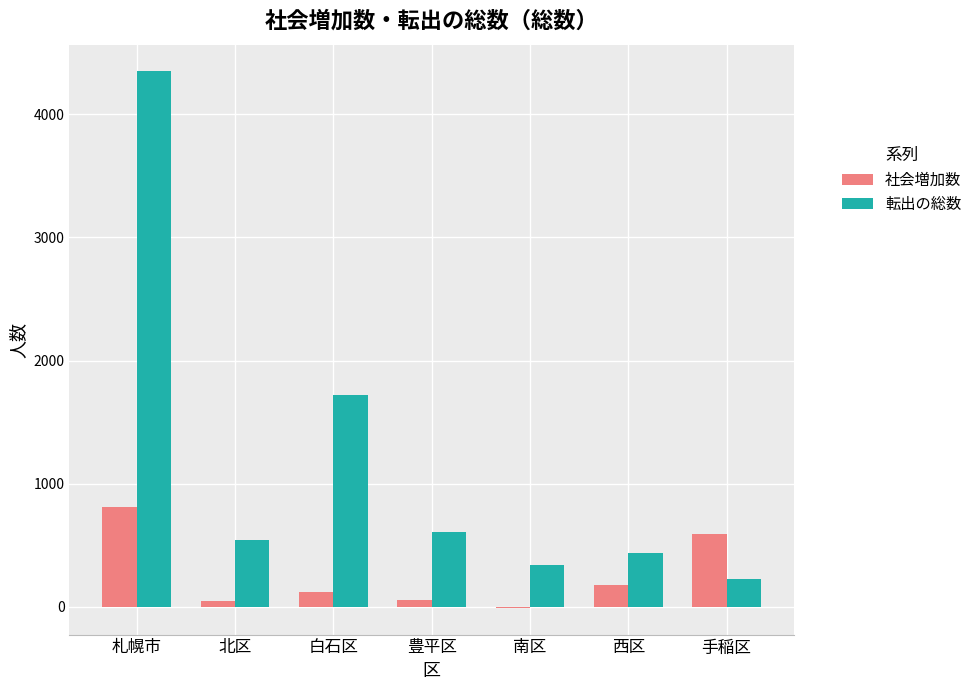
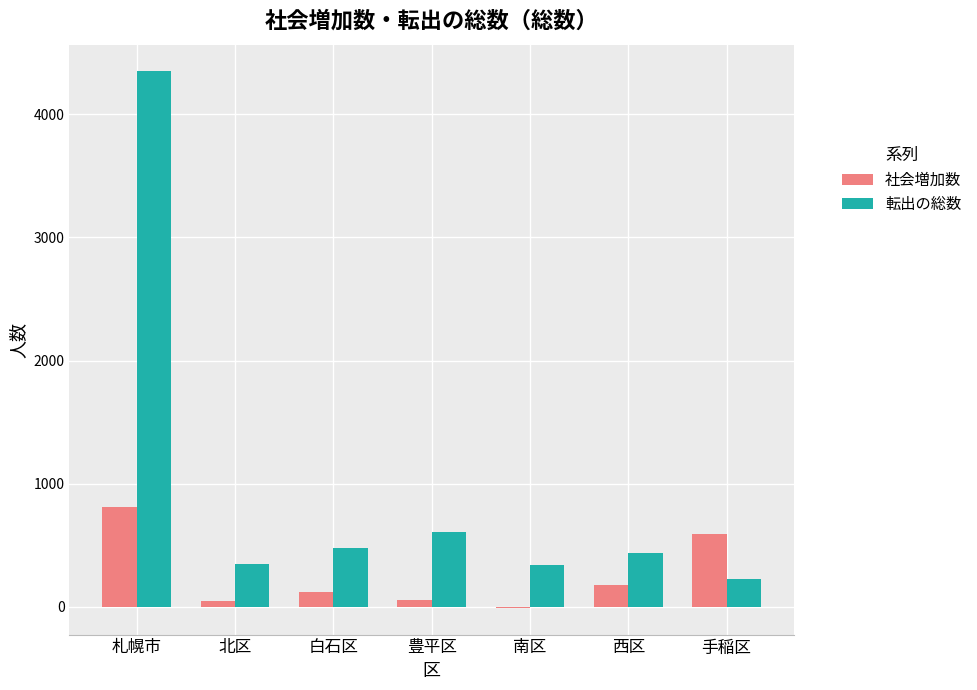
  {
    "社会増加数": {
      "札幌市": 810,
      "北区": 50,
      "白石区": 120,
      "豊平区": 60,
      "西区": 180,
      "手稲区": 590
    },
    "転出の総数": {
      "札幌市": 4350,
-     "北区": 540,
-     "白石区": 1720,
+     "北区": 340,
+     "白石区": 480,
      "豊平区": 600,
      "南区": 340,
      "西区": 440,
      "手稲区": 230
    }
  }
